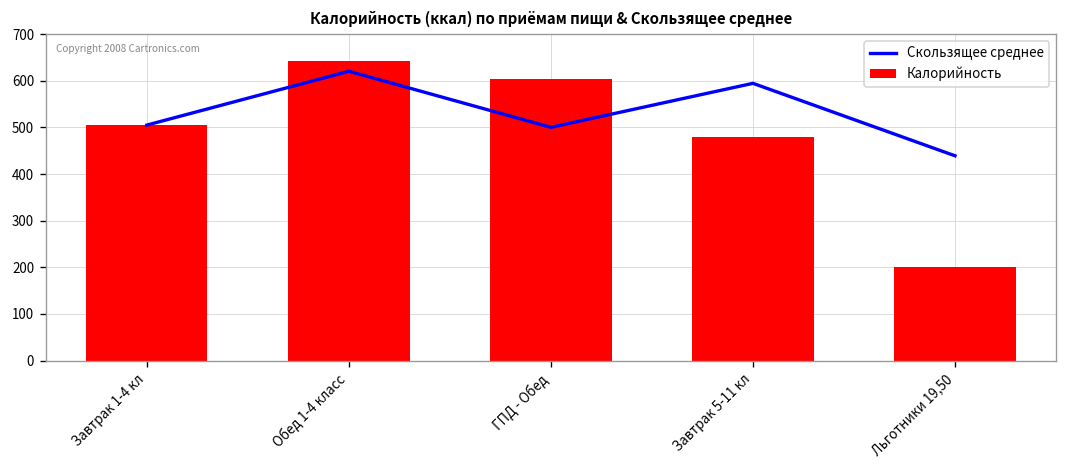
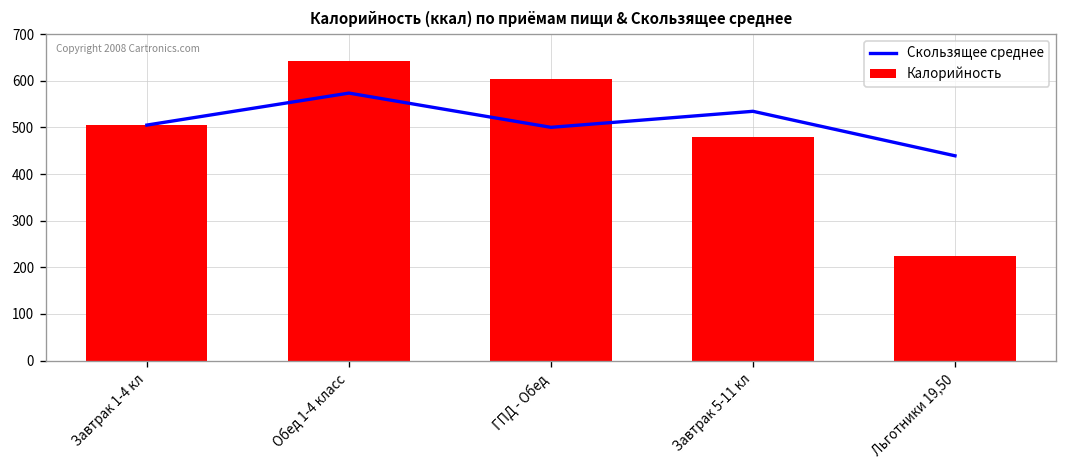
  {
    "Скользящее среднее": {
      "Завтрак 1-4 кл": 510,
-     "Обед 1-4 класс": 620,
+     "Обед 1-4 класс": 570,
      "ГПД - Обед": 500,
-     "Завтрак 5-11 кл": 590,
+     "Завтрак 5-11 кл": 530,
      "Льготники 19,50": 440
    },
    "Калорийность": {
      "Завтрак 1-4 кл": 510,
      "Обед 1-4 класс": 640,
      "ГПД - Обед": 600,
      "Завтрак 5-11 кл": 480,
-     "Льготники 19,50": 200
+     "Льготники 19,50": 220
    }
  }
